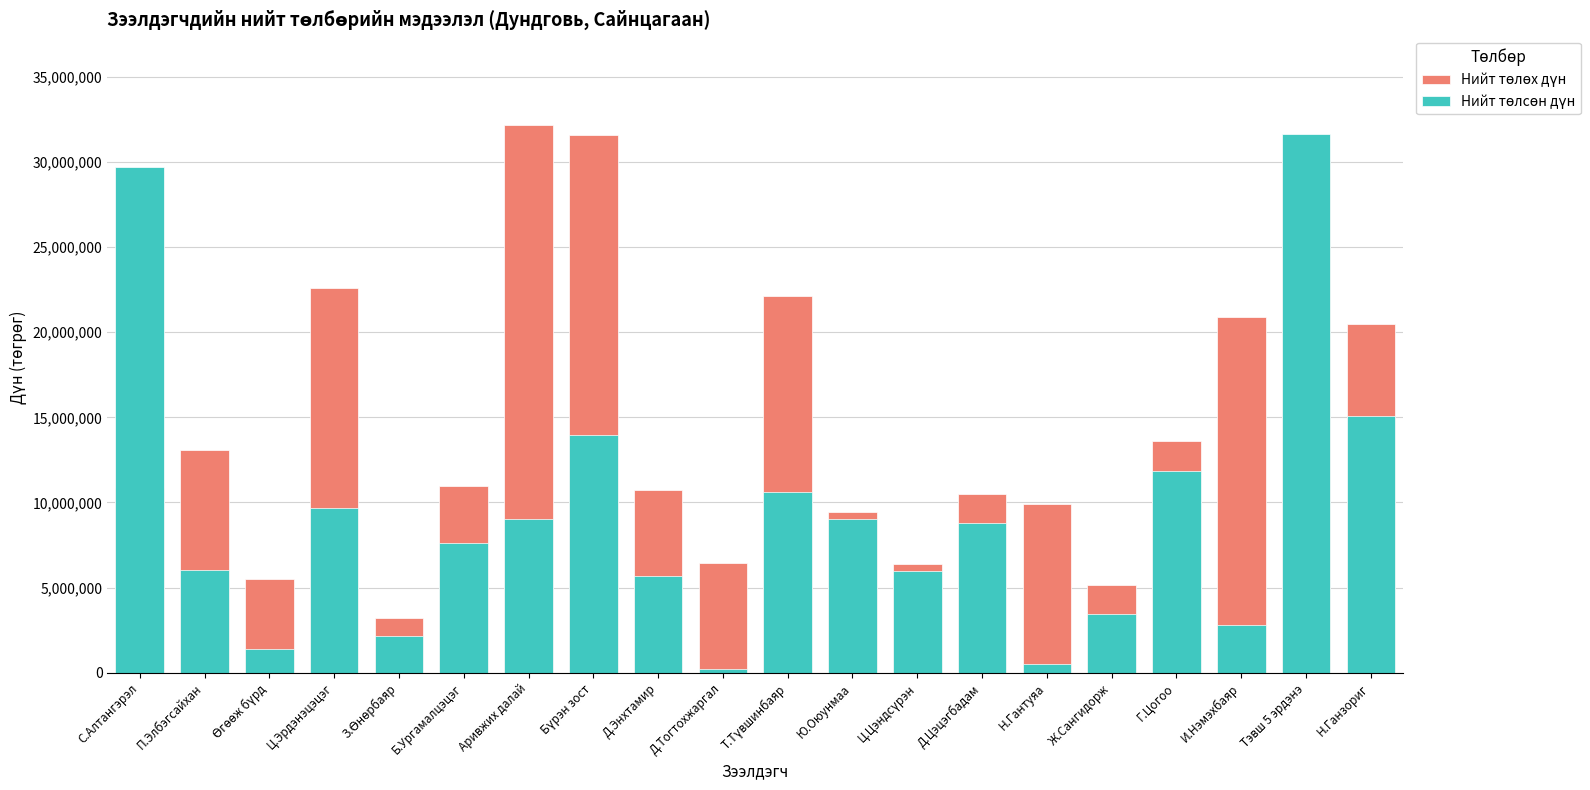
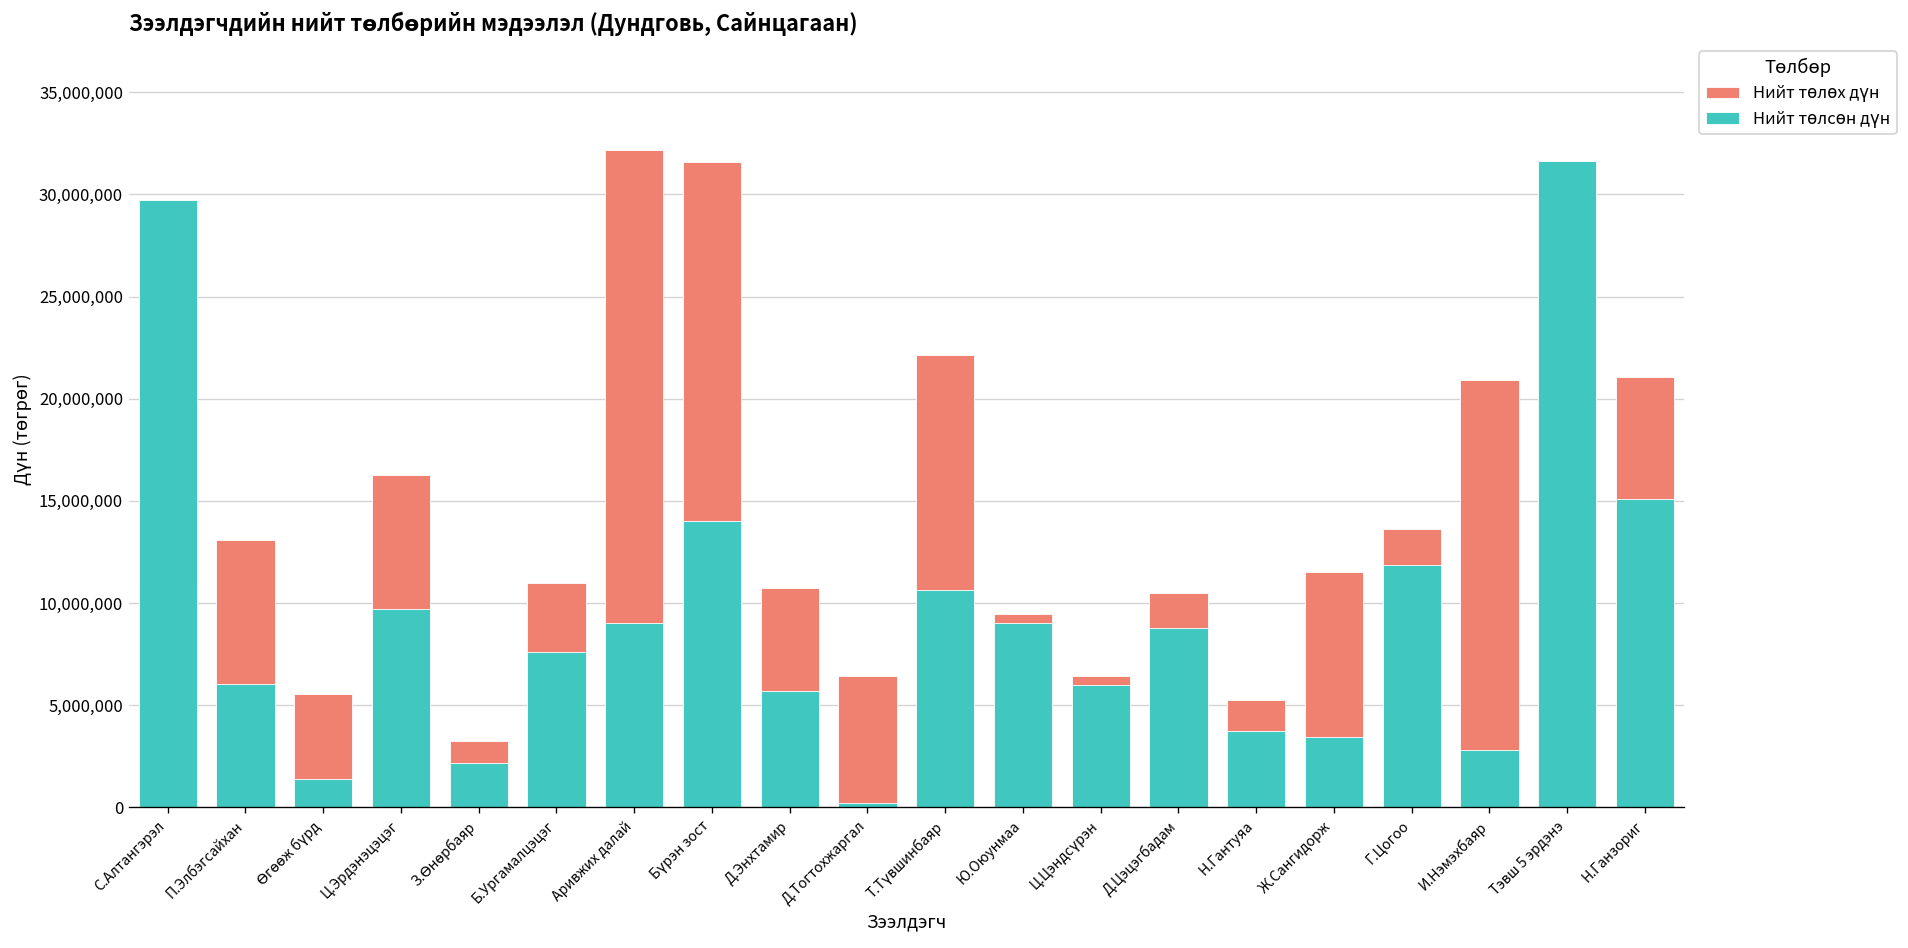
  {
    "Нийт төлөх дүн": {
      "П.Элбэгсайхан": "13,100,000",
      "Өгөөж бүрд": "5,500,000",
-     "Ц.Эрдэнэцэцэг": "22,600,000",
+     "Ц.Эрдэнэцэцэг": "16,300,000",
      "З.Өнөрбаяр": "3,200,000",
      "Б.Ургамалцэцэг": "11,000,000",
      "Аривжих далай": "32,200,000",
      "Бүрэн зост": "31,600,000",
      "Д.Энхтамир": "10,700,000",
      "Д.Тогтохжаргал": "6,400,000",
      "Т.Түвшинбаяр": "22,200,000",
      "Ю.Оюунмаа": "9,500,000",
      "Ц.Цэндсүрэн": "6,400,000",
      "Д.Цэцэгбадам": "10,500,000",
-     "Н.Гантуяа": "9,900,000",
-     "Ж.Сангидорж": "5,200,000",
+     "Н.Гантуяа": "5,300,000",
+     "Ж.Сангидорж": "11,500,000",
      "Г.Цогоо": "13,600,000",
      "И.Нэмэхбаяр": "20,900,000",
-     "Н.Ганзориг": "20,500,000"
+     "Н.Ганзориг": "21,100,000"
    },
    "Нийт төлсөн дүн": {
      "С.Алтангэрэл": "29,700,000",
-     "Н.Гантуяа": "500,000",
+     "Н.Гантуяа": "3,700,000",
      "Тэвш 5 эрдэнэ": "31,600,000"
    }
  }
